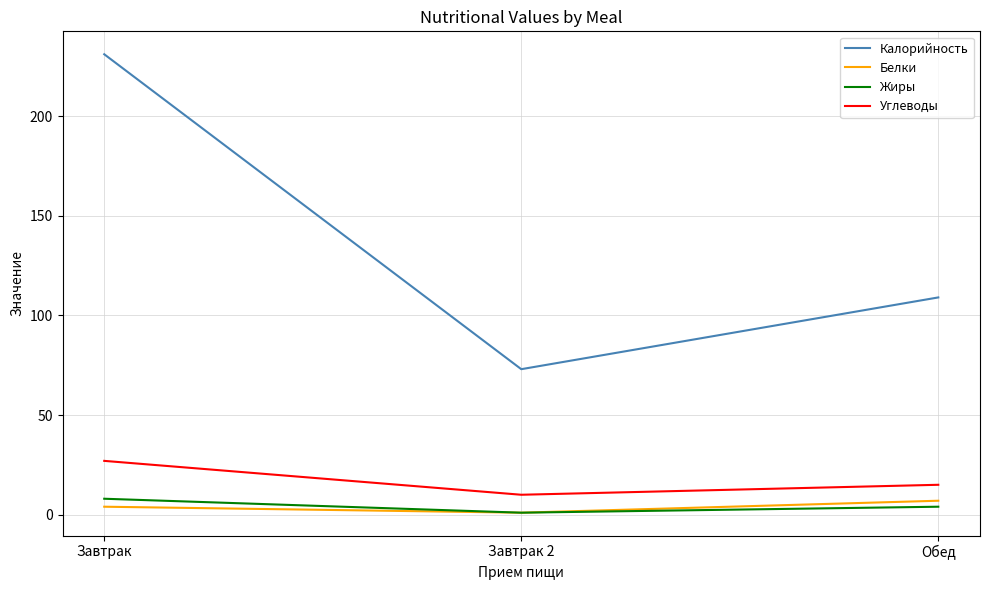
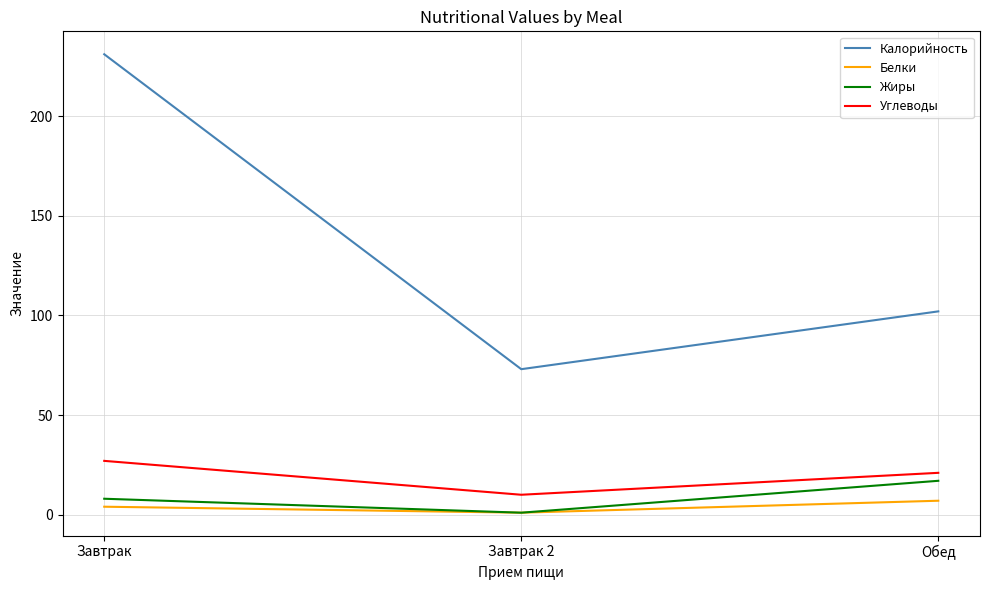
  {
    "Калорийность": {
      "Завтрак": 231,
      "Завтрак 2": 73,
-     "Обед": 109
+     "Обед": 102
    },
    "Белки": {
      "Завтрак": 4,
      "Обед": 7
    },
    "Жиры": {
      "Завтрак": 8,
-     "Обед": 4
+     "Обед": 17
    },
    "Углеводы": {
      "Завтрак": 27,
      "Завтрак 2": 10,
-     "Обед": 15
+     "Обед": 21
    }
  }
